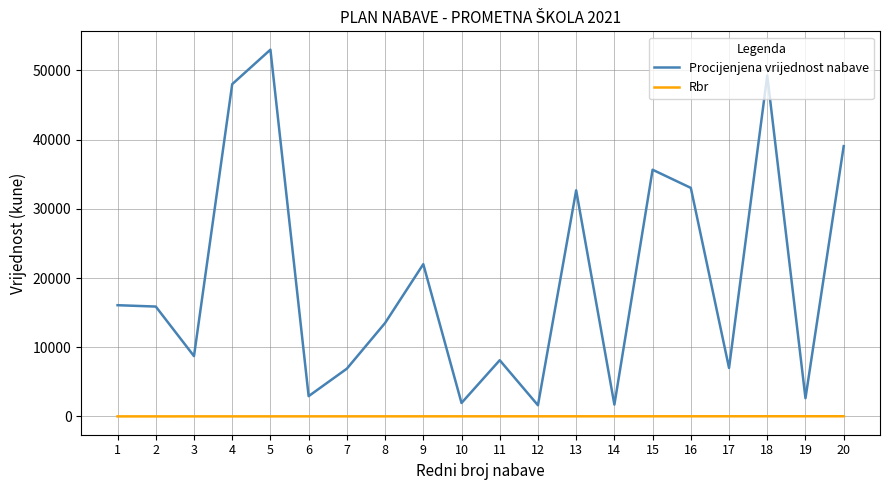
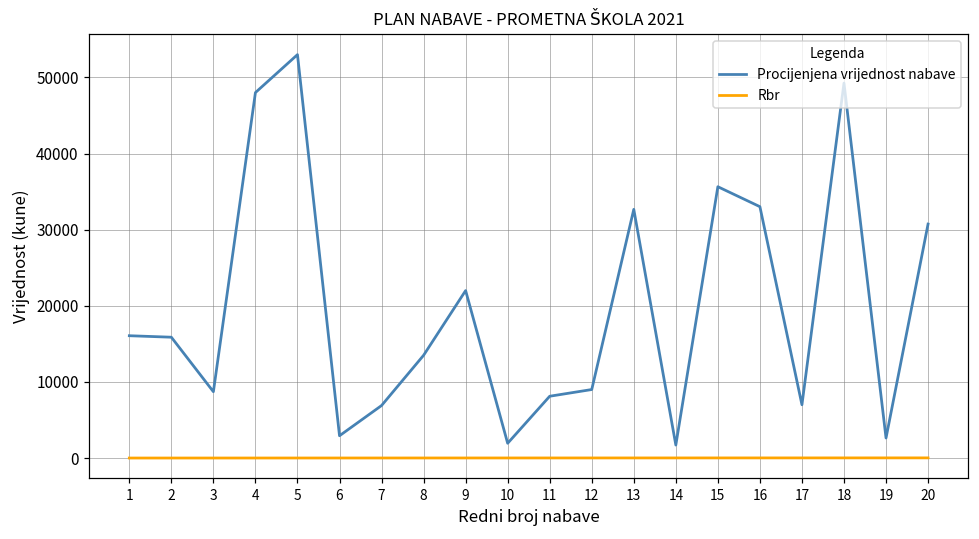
  {
    "Procijenjena vrijednost nabave": {
      "1": 16000,
      "2": 16000,
      "3": 9000,
      "4": 48000,
      "5": 53000,
      "6": 3000,
      "7": 7000,
      "8": 13000,
      "9": 22000,
      "10": 2000,
      "11": 8000,
-     "12": 2000,
+     "12": 9000,
      "13": 33000,
      "14": 2000,
      "15": 36000,
      "16": 33000,
      "17": 7000,
      "19": 3000,
-     "20": 39000
+     "20": 31000
    },
    "Rbr": {
      "1": 0,
      "2": 0,
      "3": 0,
      "4": 0,
      "5": 0,
      "6": 0,
      "7": 0,
      "8": 0,
      "9": 0,
      "10": 0,
      "11": 0,
      "12": 0,
      "13": 0,
      "14": 0,
      "15": 0,
      "16": 0,
      "17": 0,
      "18": 0,
      "19": 0,
      "20": 0
    }
  }
